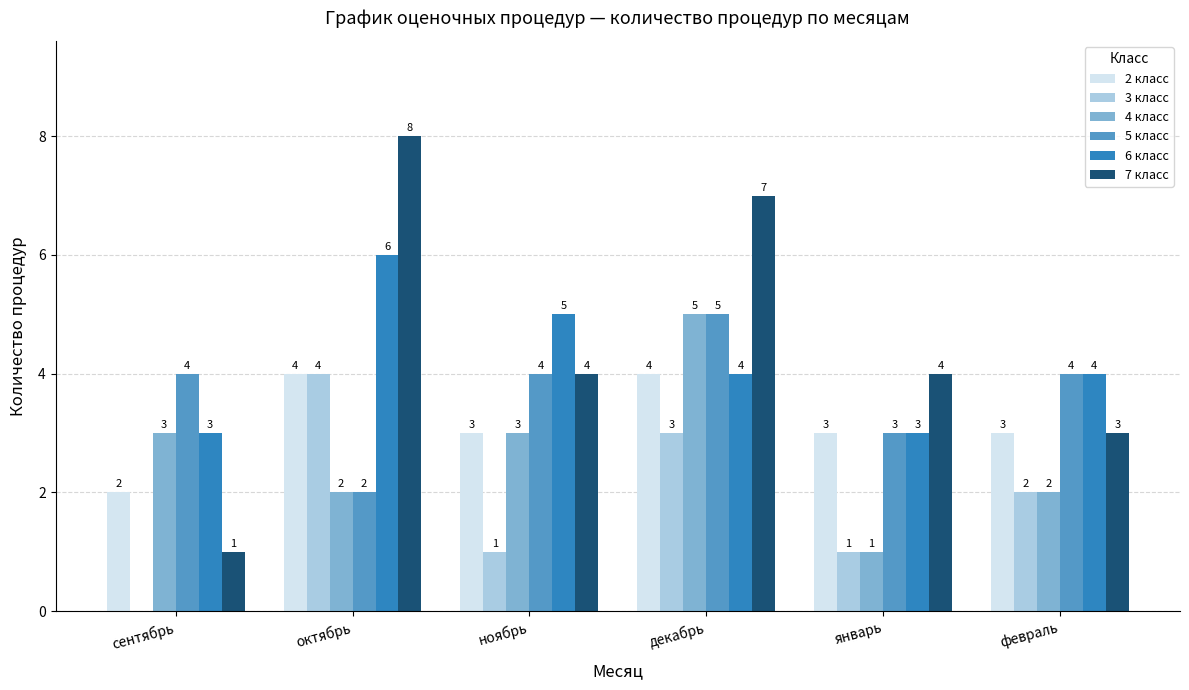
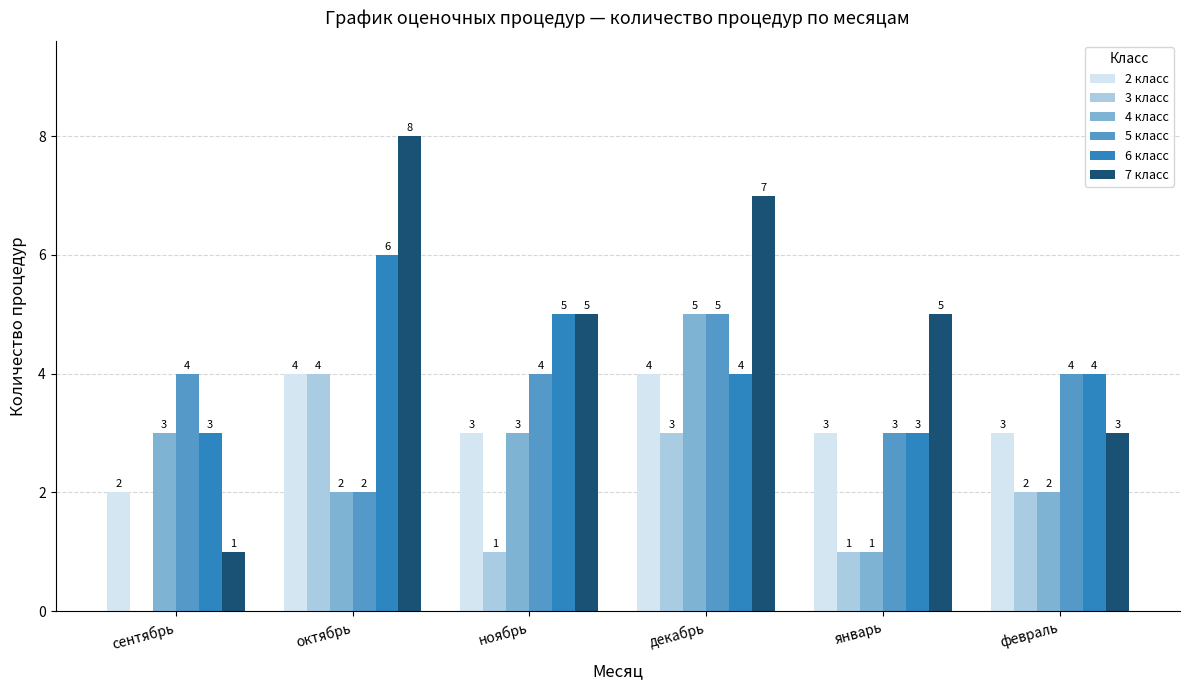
  {
    "7 класс": {
      "сентябрь": 1,
      "октябрь": 8,
-     "ноябрь": 4,
+     "ноябрь": 5,
      "декабрь": 7,
-     "январь": 4,
+     "январь": 5,
      "февраль": 3
    }
  }
